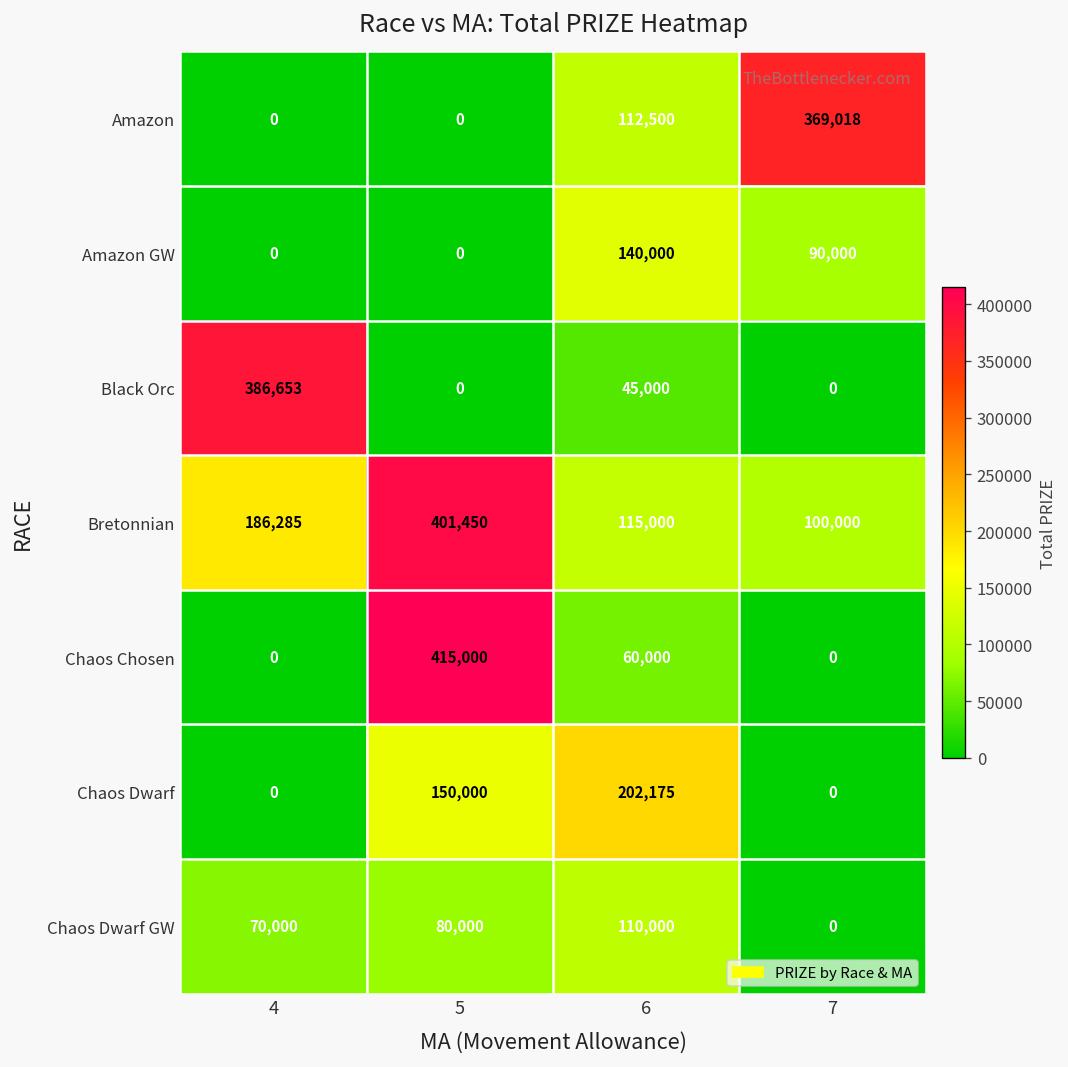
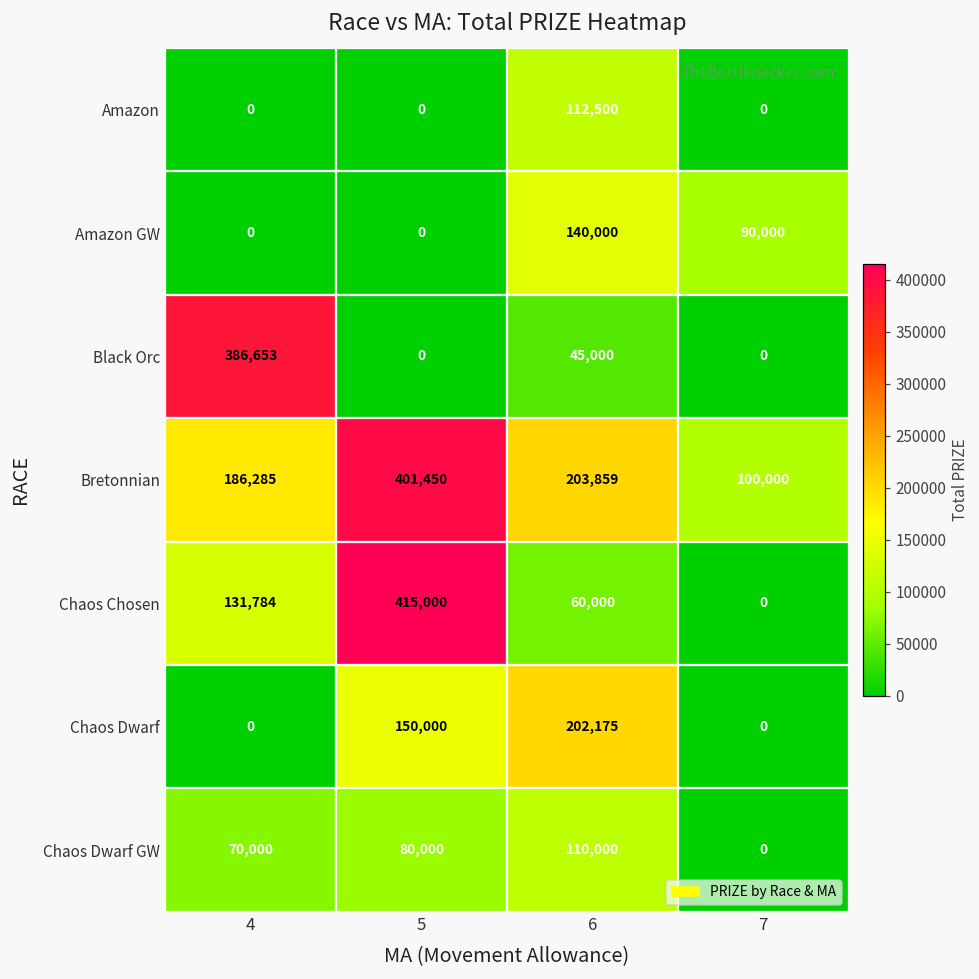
  {
    "Amazon": {
      "4": "0",
      "5": "0",
      "6": "112,500",
-     "7": "369,018"
+     "7": "0"
    },
    "Amazon GW": {
      "4": "0",
      "5": "0",
      "6": "140,000",
      "7": "90,000"
    },
    "Black Orc": {
      "4": "386,653",
      "5": "0",
      "6": "45,000",
      "7": "0"
    },
    "Bretonnian": {
      "4": "186,285",
      "5": "401,450",
-     "6": "115,000",
+     "6": "203,859",
      "7": "100,000"
    },
    "Chaos Chosen": {
-     "4": "0",
+     "4": "131,784",
      "5": "415,000",
      "6": "60,000",
      "7": "0"
    },
    "Chaos Dwarf": {
      "4": "0",
      "5": "150,000",
      "6": "202,175",
      "7": "0"
    },
    "Chaos Dwarf GW": {
      "4": "70,000",
      "5": "80,000",
      "6": "110,000",
      "7": "0"
    }
  }
